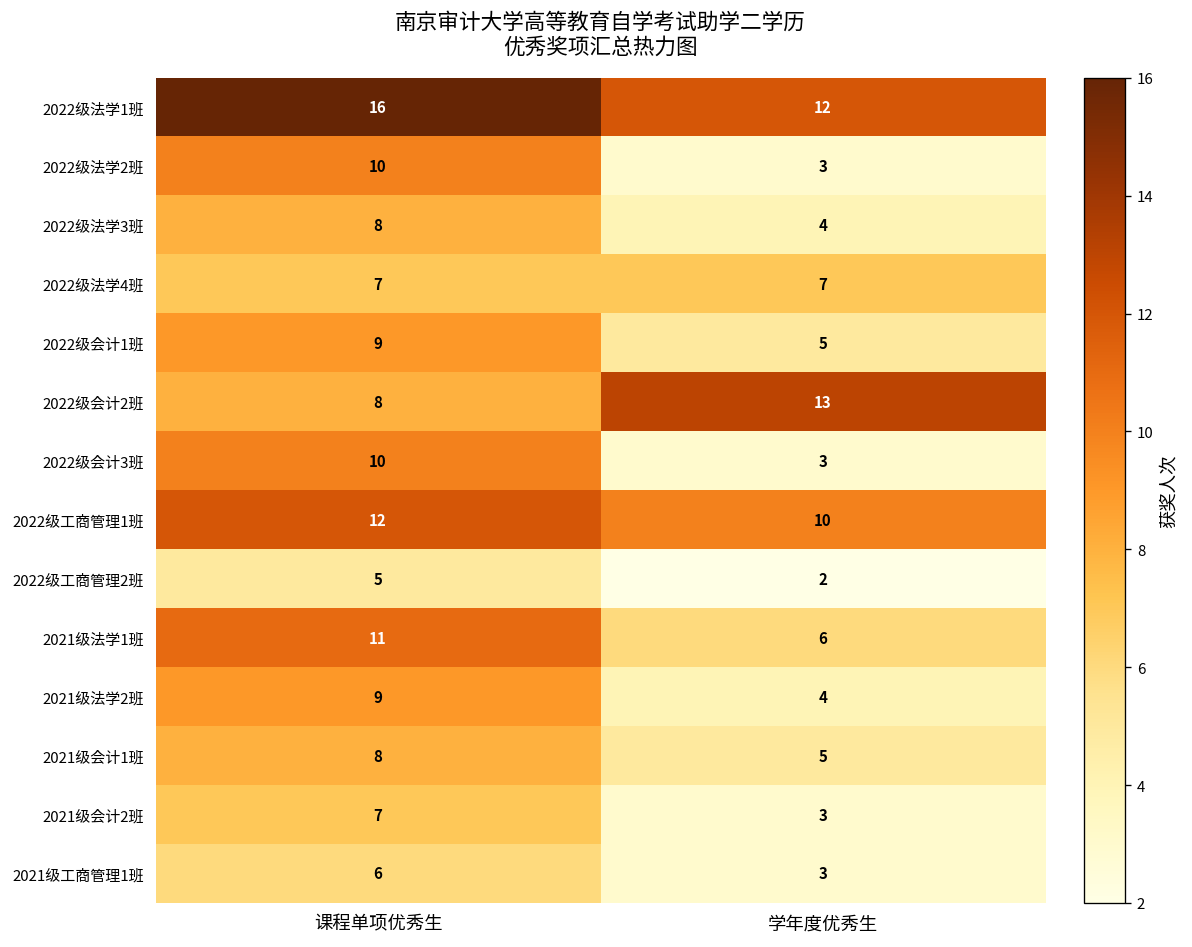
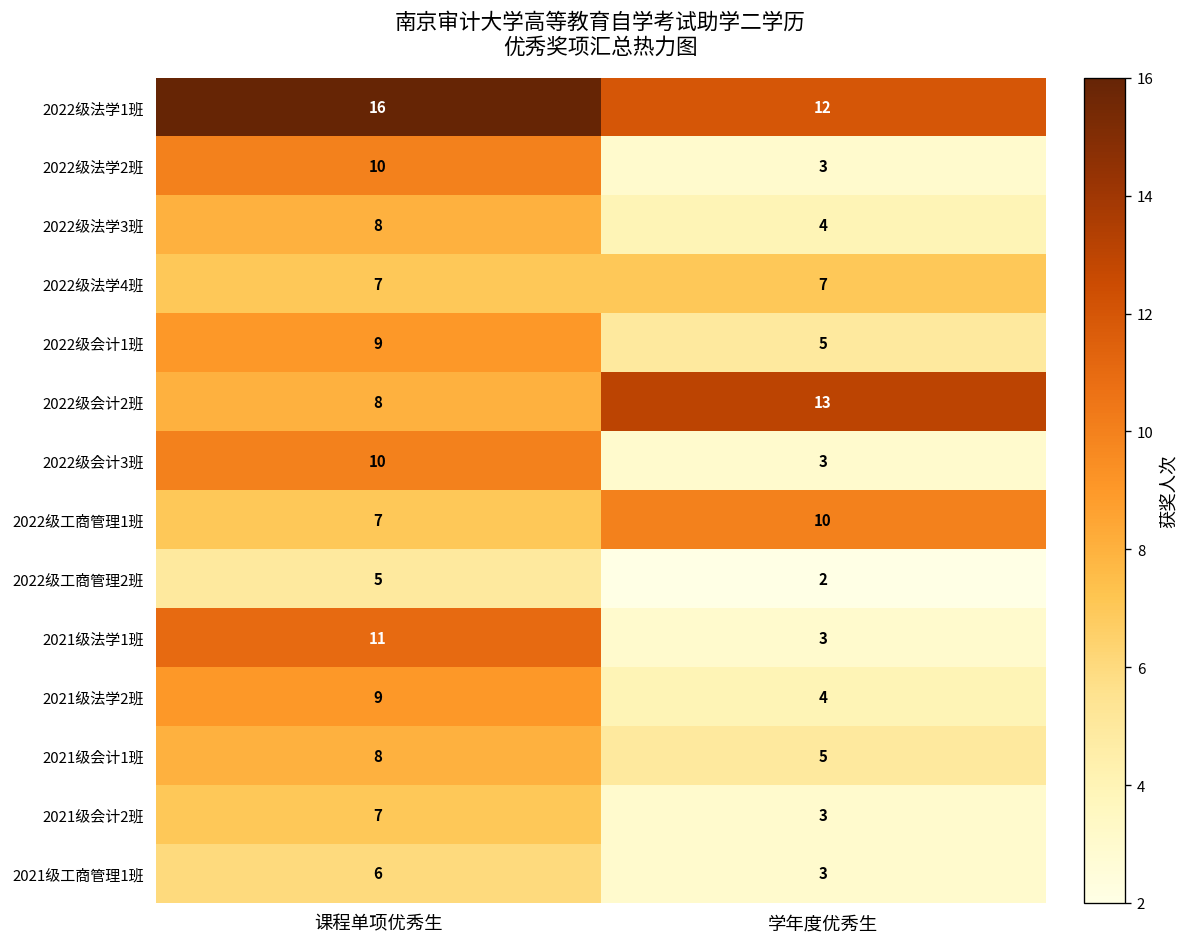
  {
    "2022级法学1班": {
      "课程单项优秀生": 16,
      "学年度优秀生": 12
    },
    "2022级法学2班": {
      "课程单项优秀生": 10,
      "学年度优秀生": 3
    },
    "2022级法学3班": {
      "课程单项优秀生": 8,
      "学年度优秀生": 4
    },
    "2022级法学4班": {
      "课程单项优秀生": 7,
      "学年度优秀生": 7
    },
    "2022级会计1班": {
      "课程单项优秀生": 9,
      "学年度优秀生": 5
    },
    "2022级会计2班": {
      "课程单项优秀生": 8,
      "学年度优秀生": 13
    },
    "2022级会计3班": {
      "课程单项优秀生": 10,
      "学年度优秀生": 3
    },
    "2022级工商管理1班": {
-     "课程单项优秀生": 12,
+     "课程单项优秀生": 7,
      "学年度优秀生": 10
    },
    "2022级工商管理2班": {
      "课程单项优秀生": 5,
      "学年度优秀生": 2
    },
    "2021级法学1班": {
      "课程单项优秀生": 11,
-     "学年度优秀生": 6
+     "学年度优秀生": 3
    },
    "2021级法学2班": {
      "课程单项优秀生": 9,
      "学年度优秀生": 4
    },
    "2021级会计1班": {
      "课程单项优秀生": 8,
      "学年度优秀生": 5
    },
    "2021级会计2班": {
      "课程单项优秀生": 7,
      "学年度优秀生": 3
    },
    "2021级工商管理1班": {
      "课程单项优秀生": 6,
      "学年度优秀生": 3
    }
  }
